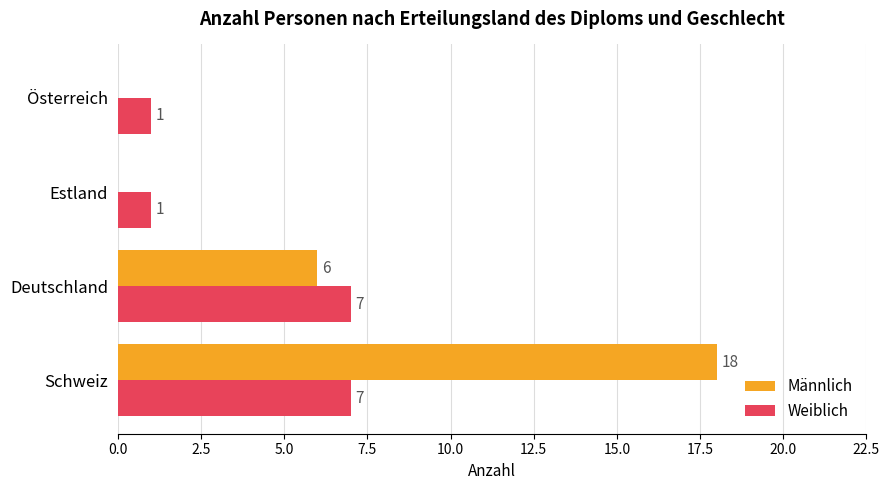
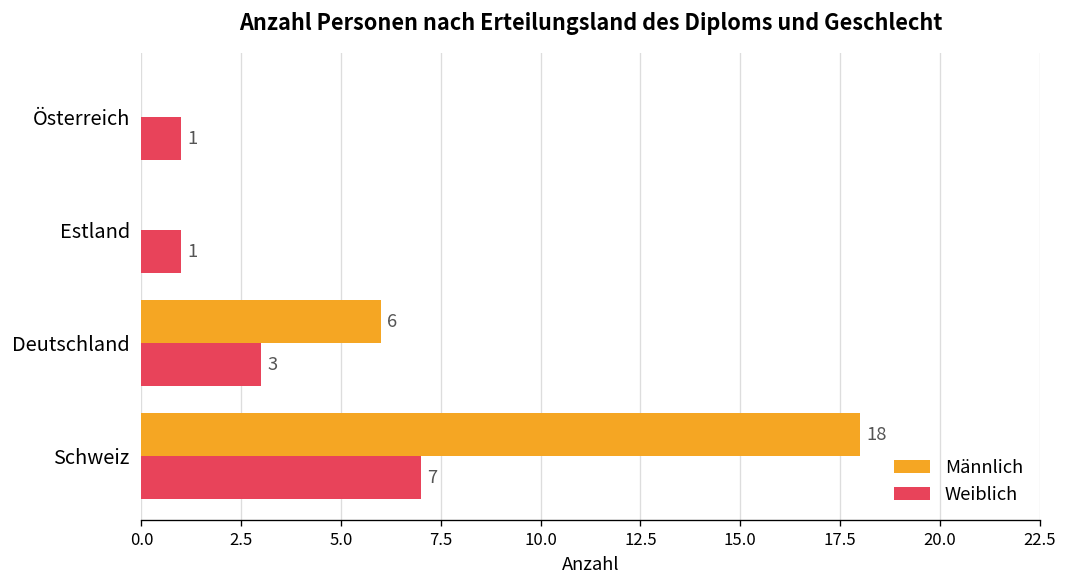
  {
    "Männlich": {
      "Deutschland": 6,
      "Schweiz": 18
    },
    "Weiblich": {
      "Österreich": 1,
      "Estland": 1,
-     "Deutschland": 7,
+     "Deutschland": 3,
      "Schweiz": 7
    }
  }
